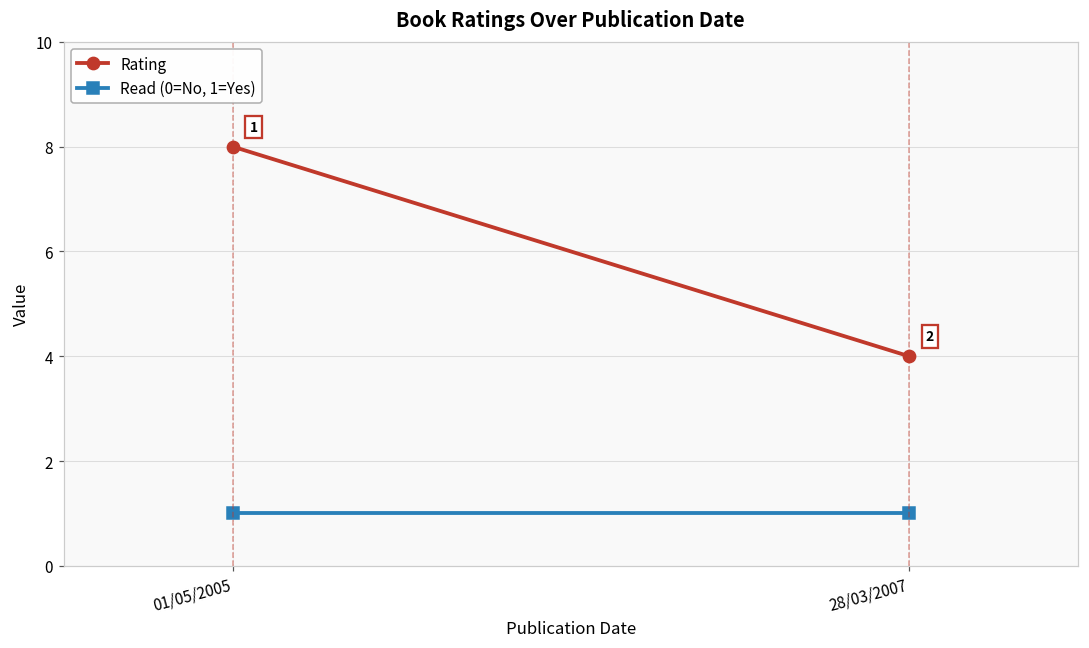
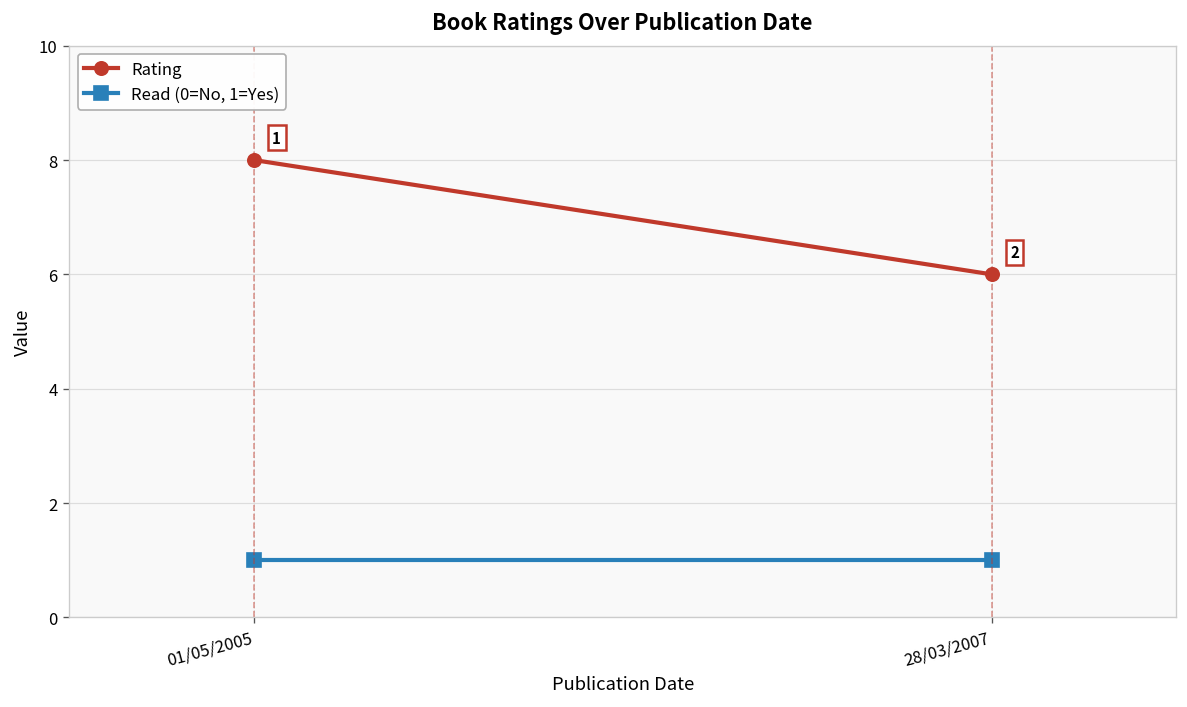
  {
    "Rating": {
-     "28/03/2007": 4
+     "28/03/2007": 6
    },
    "Read (0=No, 1=Yes)": {
      "01/05/2005": 1,
      "28/03/2007": 1
    }
  }
